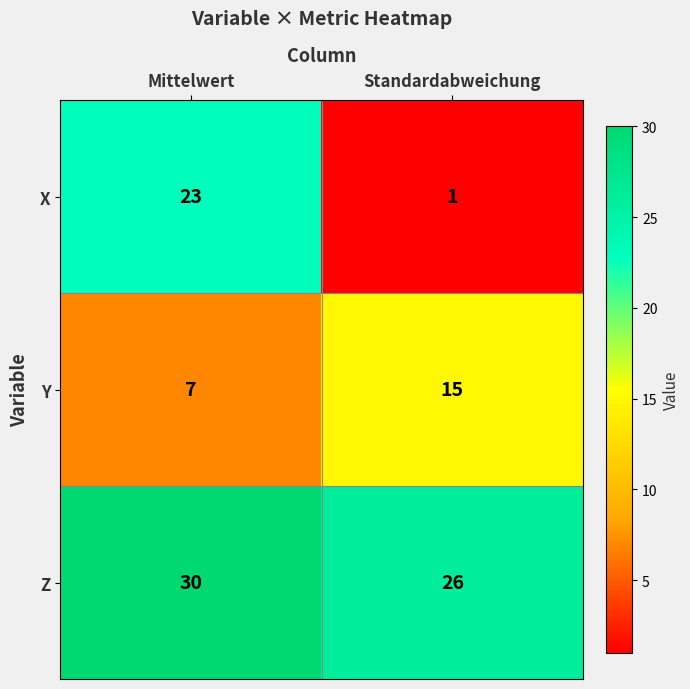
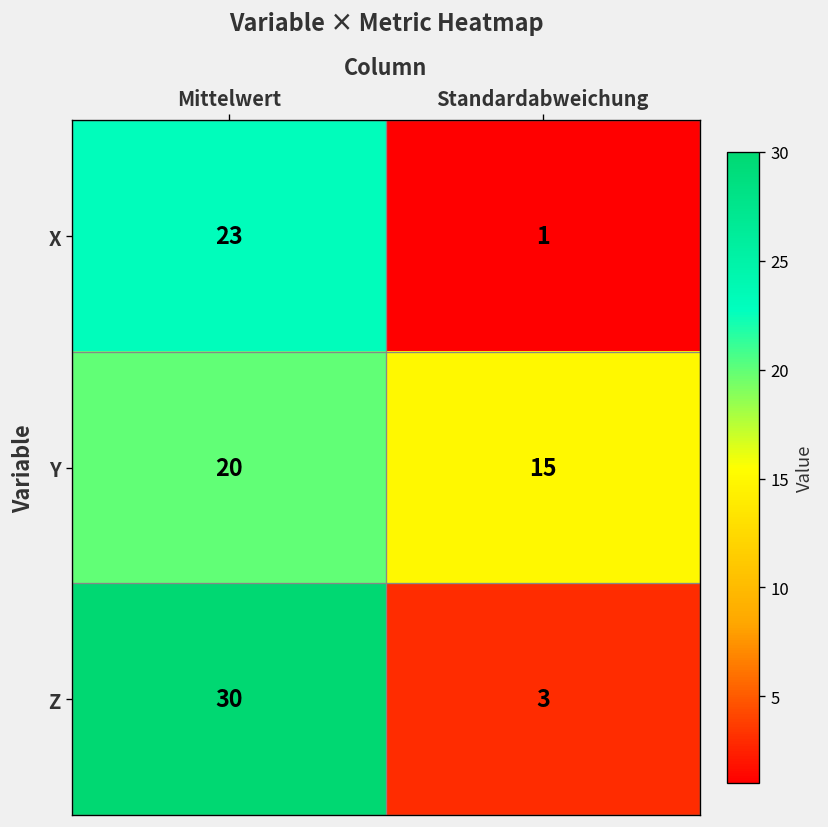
  {
    "X": {
      "Mittelwert": 23,
      "Standardabweichung": 1
    },
    "Y": {
-     "Mittelwert": 7,
+     "Mittelwert": 20,
      "Standardabweichung": 15
    },
    "Z": {
      "Mittelwert": 30,
-     "Standardabweichung": 26
+     "Standardabweichung": 3
    }
  }
